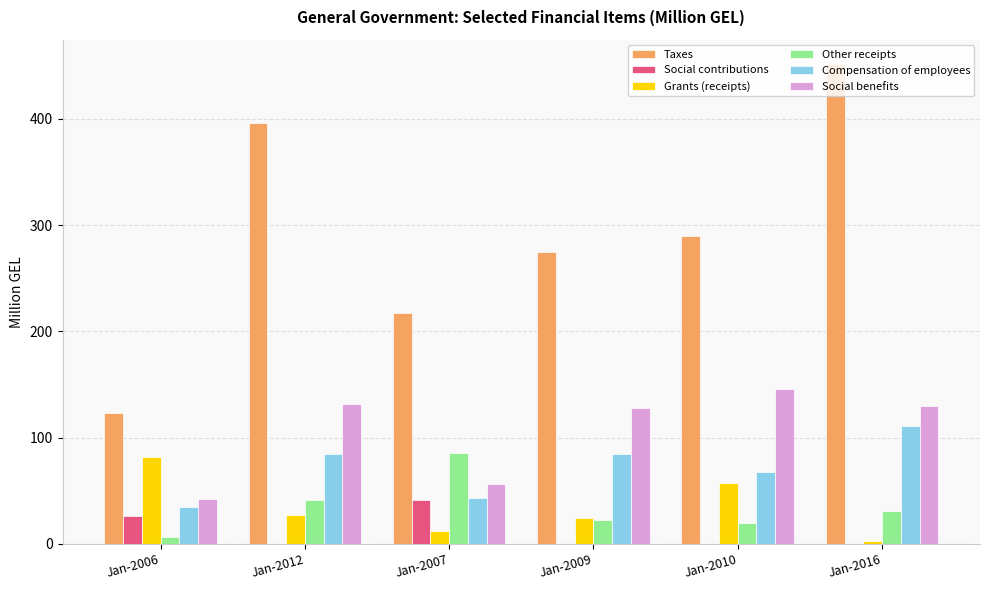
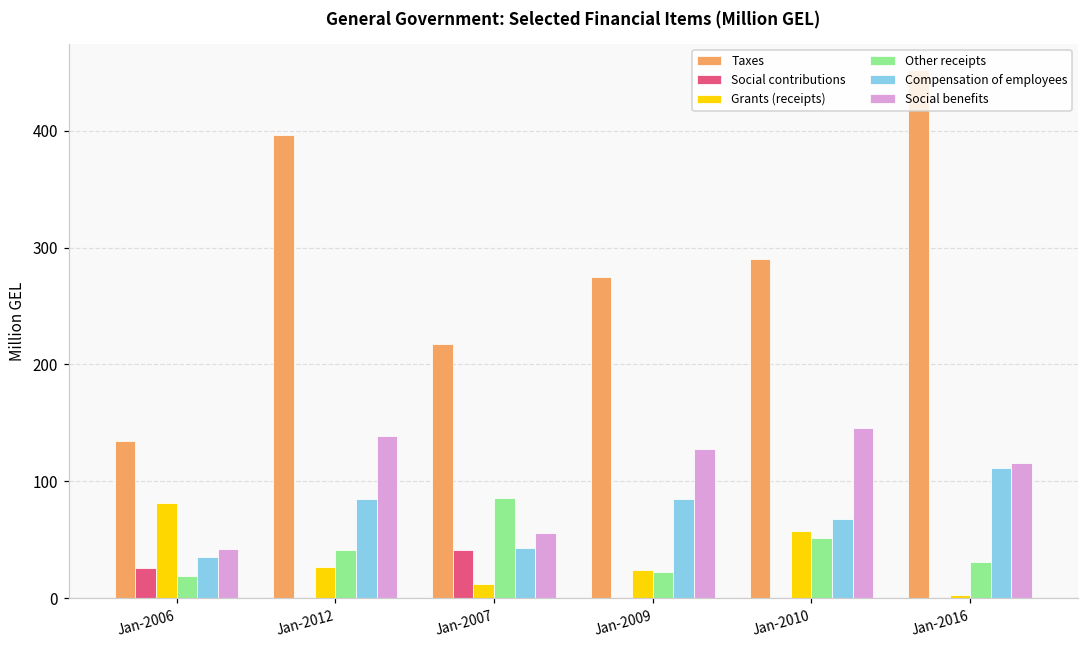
  {
    "Taxes": {
-     "Jan-2006": 123,
+     "Jan-2006": 134,
      "Jan-2012": 396,
      "Jan-2007": 217,
      "Jan-2009": 275,
      "Jan-2010": 290
    },
    "Social contributions": {
      "Jan-2006": 26,
      "Jan-2012": 0,
      "Jan-2007": 42,
      "Jan-2009": 0,
      "Jan-2010": 0,
      "Jan-2016": 0
    },
    "Grants (receipts)": {
      "Jan-2006": 82,
      "Jan-2012": 27,
      "Jan-2007": 12,
      "Jan-2009": 24,
      "Jan-2010": 58,
      "Jan-2016": 3
    },
    "Other receipts": {
-     "Jan-2006": 7,
+     "Jan-2006": 19,
      "Jan-2012": 41,
      "Jan-2007": 86,
      "Jan-2009": 22,
-     "Jan-2010": 20,
+     "Jan-2010": 52,
      "Jan-2016": 31
    },
    "Compensation of employees": {
      "Jan-2006": 35,
      "Jan-2012": 85,
      "Jan-2007": 43,
      "Jan-2009": 85,
      "Jan-2010": 67,
      "Jan-2016": 111
    },
    "Social benefits": {
      "Jan-2006": 42,
-     "Jan-2012": 131,
+     "Jan-2012": 139,
      "Jan-2007": 56,
      "Jan-2009": 128,
      "Jan-2010": 145,
-     "Jan-2016": 129
+     "Jan-2016": 116
    }
  }
